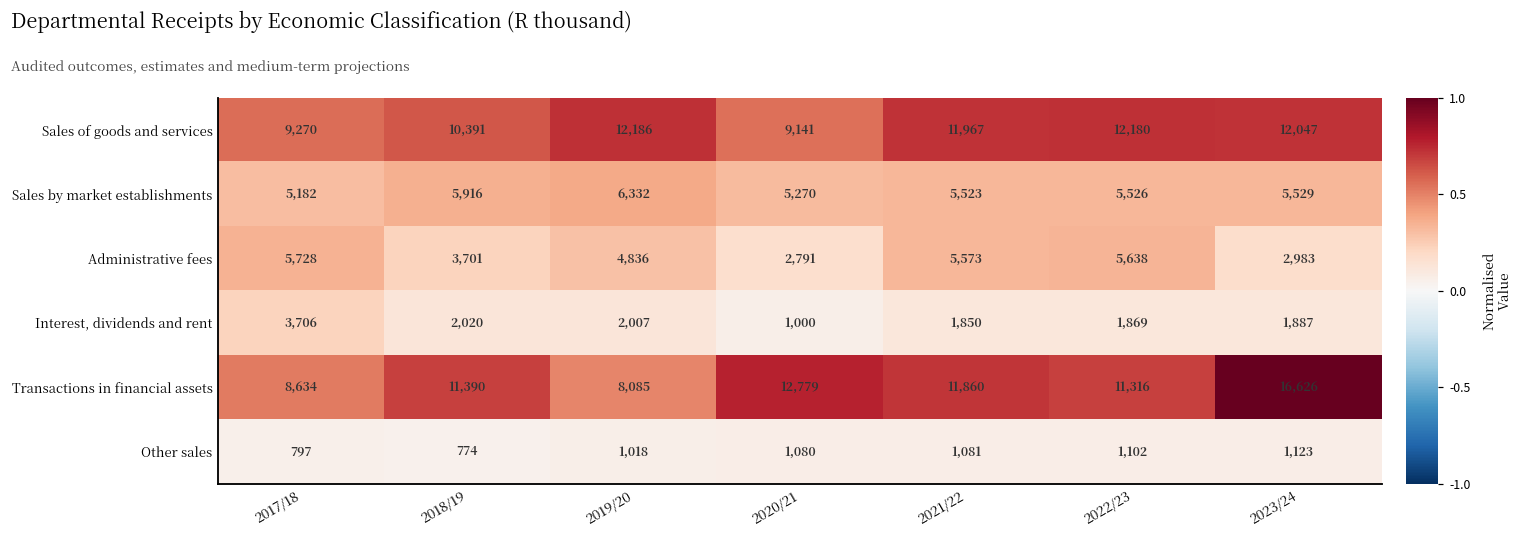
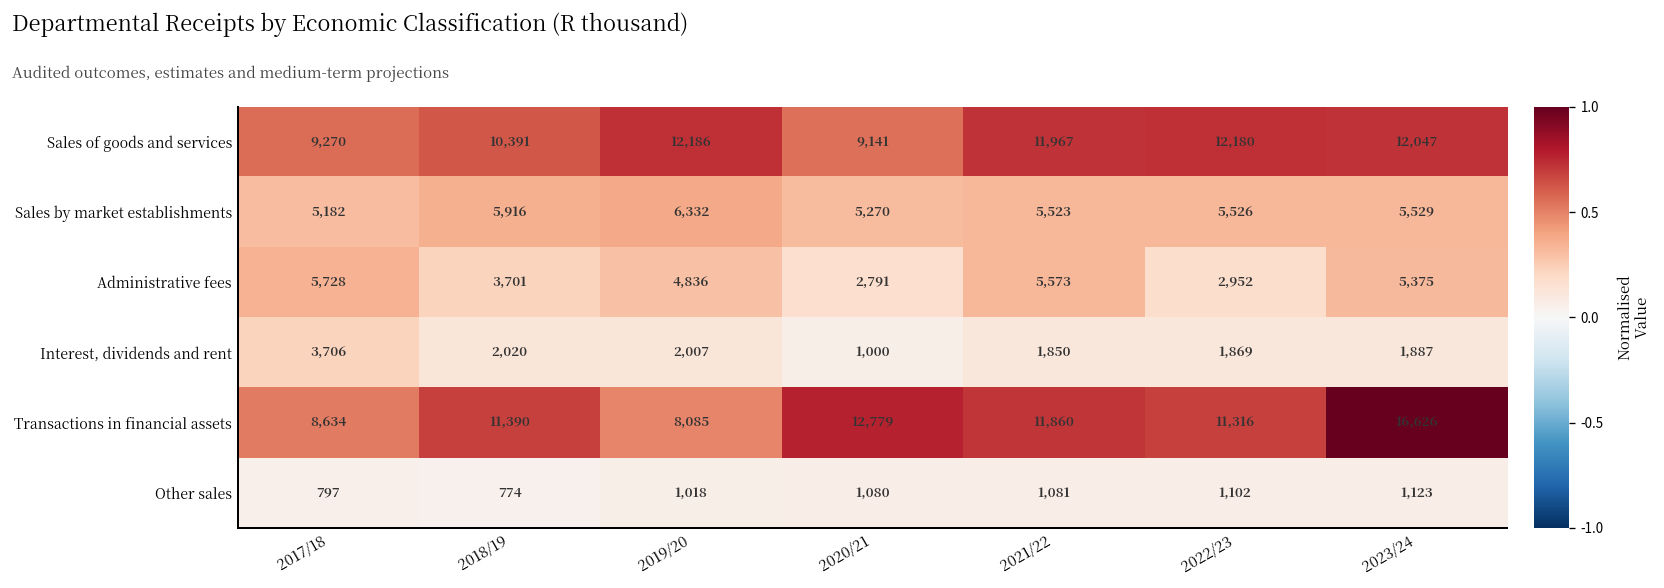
  {
    "Sales of goods and services": {
      "2017/18": "9,270",
      "2018/19": "10,391",
      "2019/20": "12,186",
      "2020/21": "9,141",
      "2021/22": "11,967",
      "2022/23": "12,180",
      "2023/24": "12,047"
    },
    "Sales by market establishments": {
      "2017/18": "5,182",
      "2018/19": "5,916",
      "2019/20": "6,332",
      "2020/21": "5,270",
      "2021/22": "5,523",
      "2022/23": "5,526",
      "2023/24": "5,529"
    },
    "Administrative fees": {
      "2017/18": "5,728",
      "2018/19": "3,701",
      "2019/20": "4,836",
      "2020/21": "2,791",
      "2021/22": "5,573",
-     "2022/23": "5,638",
-     "2023/24": "2,983"
+     "2022/23": "2,952",
+     "2023/24": "5,375"
    },
    "Interest, dividends and rent": {
      "2017/18": "3,706",
      "2018/19": "2,020",
      "2019/20": "2,007",
      "2020/21": "1,000",
      "2021/22": "1,850",
      "2022/23": "1,869",
      "2023/24": "1,887"
    },
    "Transactions in financial assets": {
      "2017/18": "8,634",
      "2018/19": "11,390",
      "2019/20": "8,085",
      "2020/21": "12,779",
      "2021/22": "11,860",
      "2022/23": "11,316",
      "2023/24": "16,626"
    },
    "Other sales": {
      "2017/18": "797",
      "2018/19": "774",
      "2019/20": "1,018",
      "2020/21": "1,080",
      "2021/22": "1,081",
      "2022/23": "1,102",
      "2023/24": "1,123"
    }
  }
